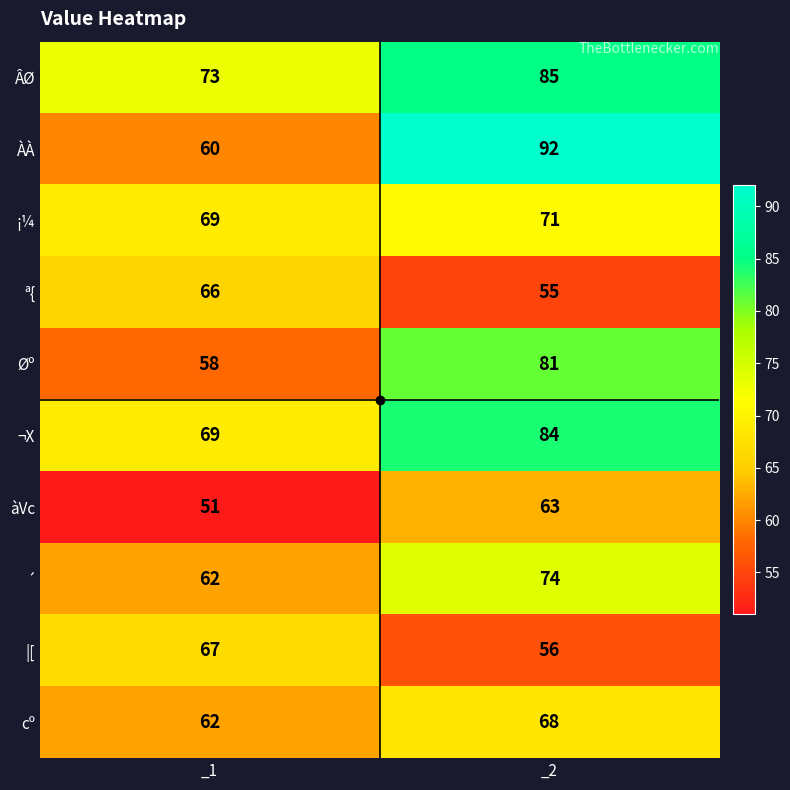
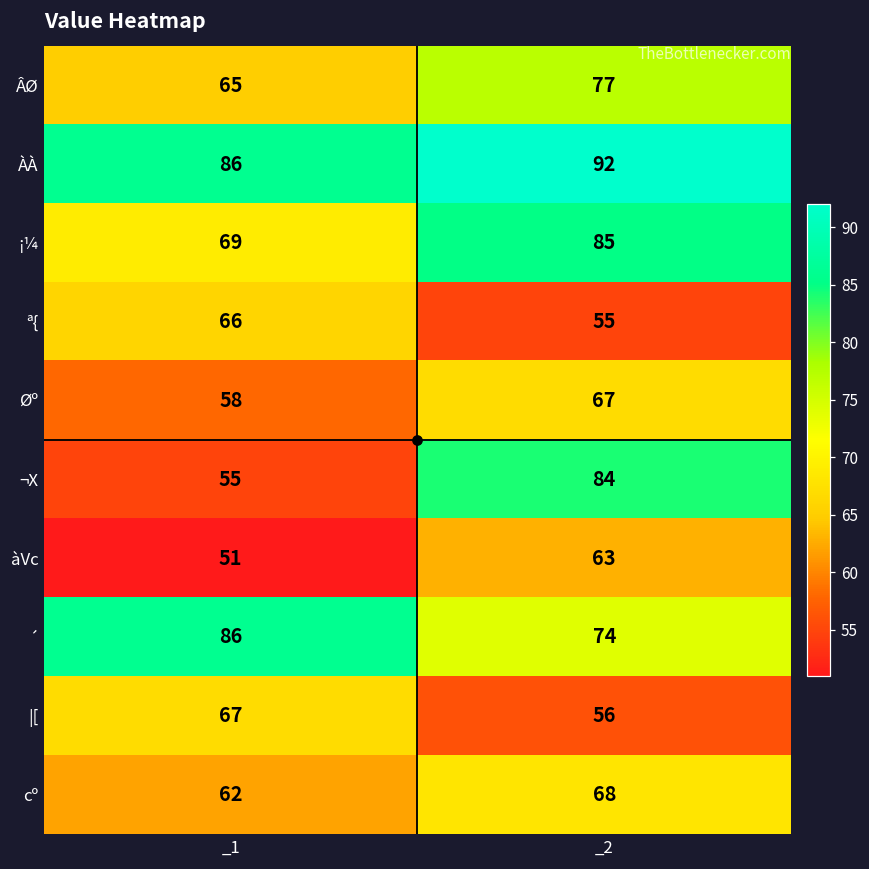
  {
    "ÂØ": {
-     "_1": 73,
-     "_2": 85
+     "_1": 65,
+     "_2": 77
    },
    "ÀÀ": {
-     "_1": 60,
+     "_1": 86,
      "_2": 92
    },
    "¡¼": {
      "_1": 69,
-     "_2": 71
+     "_2": 85
    },
    "ª{": {
      "_1": 66,
      "_2": 55
    },
    "Øº": {
      "_1": 58,
-     "_2": 81
+     "_2": 67
    },
    "¬X": {
-     "_1": 69,
+     "_1": 55,
      "_2": 84
    },
    "àVc": {
      "_1": 51,
      "_2": 63
    },
    "´": {
-     "_1": 62,
+     "_1": 86,
      "_2": 74
    },
    "|[": {
      "_1": 67,
      "_2": 56
    },
    "cº": {
      "_1": 62,
      "_2": 68
    }
  }
